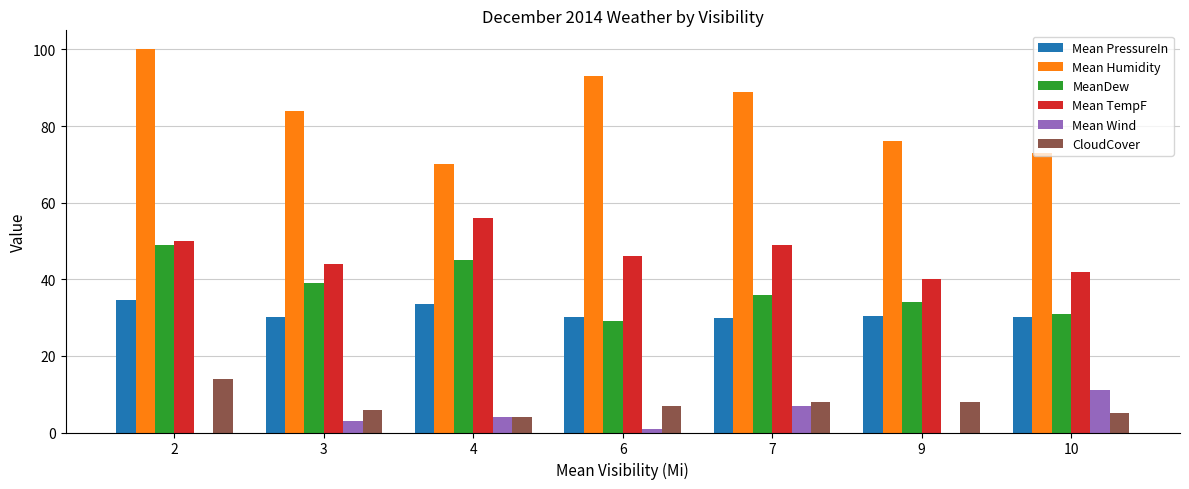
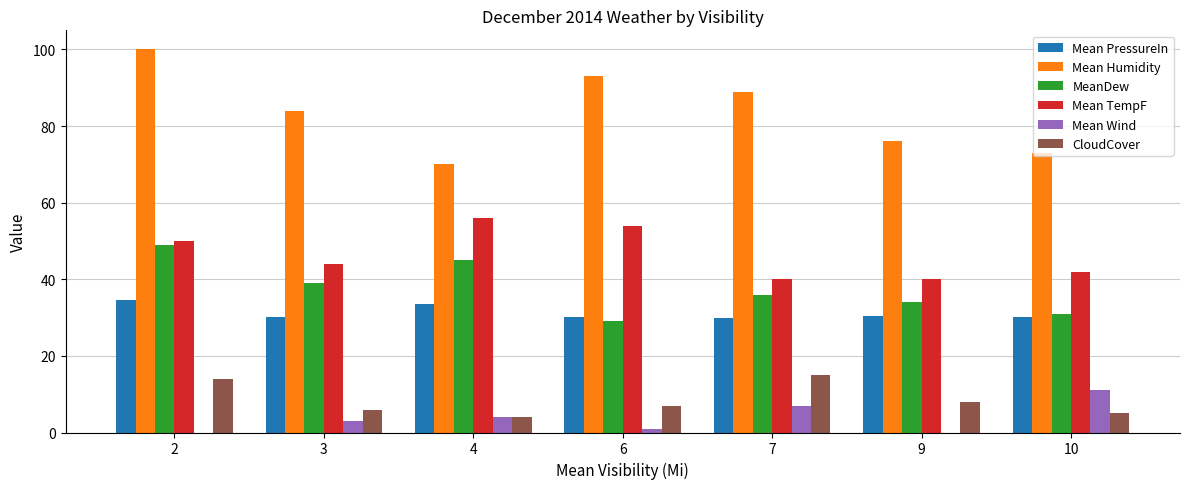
  {
    "Mean PressureIn": {
      "2": 35,
      "3": 30,
      "4": 33,
      "6": 30,
      "7": 30,
      "9": 30,
      "10": 30
    },
    "Mean Humidity": {
      "2": 100,
      "3": 84,
      "4": 70,
      "6": 93,
      "7": 89,
      "9": 76
    },
    "MeanDew": {
      "2": 49,
      "3": 39,
      "4": 45,
      "6": 29,
      "7": 36,
      "9": 34,
      "10": 31
    },
    "Mean TempF": {
      "2": 50,
      "3": 44,
      "4": 56,
-     "6": 46,
-     "7": 49,
+     "6": 54,
+     "7": 40,
      "9": 40,
      "10": 42
    },
    "Mean Wind": {
      "2": 0,
      "3": 3,
      "4": 4,
      "6": 1,
      "7": 7,
      "9": 0,
      "10": 11
    },
    "CloudCover": {
      "2": 14,
      "3": 6,
      "4": 4,
      "6": 7,
-     "7": 8,
+     "7": 15,
      "9": 8,
      "10": 5
    }
  }
